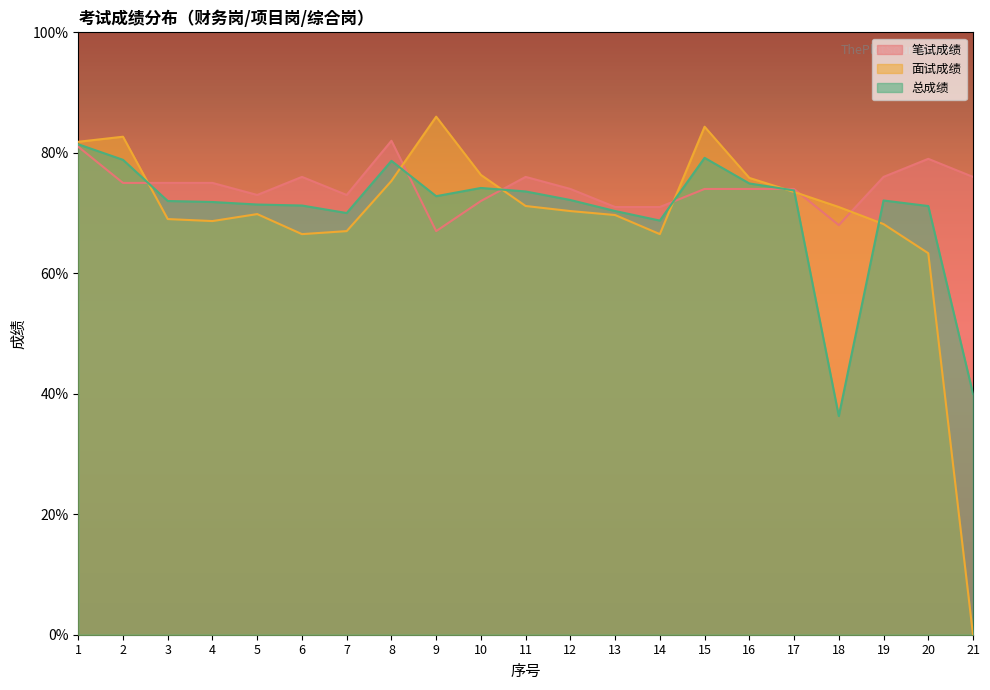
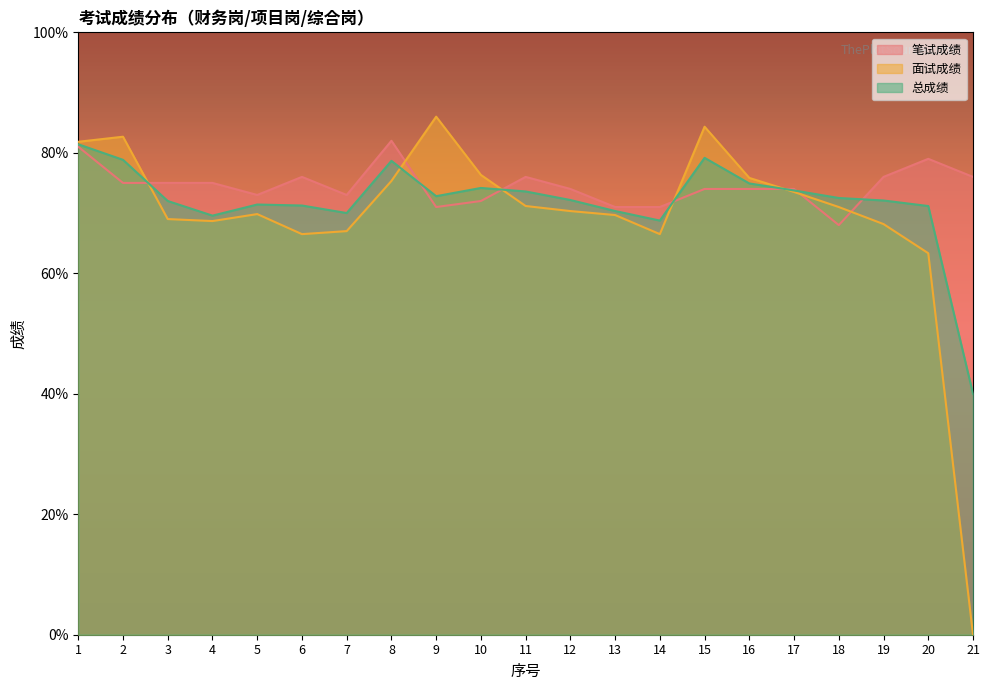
  {
    "笔试成绩": {
      "2": "75%",
      "3": "75%",
      "4": "75%",
      "5": "73%",
      "6": "76%",
      "7": "73%",
      "8": "82%",
-     "9": "67%",
+     "9": "71%",
      "10": "72%",
      "11": "76%",
      "12": "74%",
      "13": "71%",
      "14": "71%",
      "15": "74%",
      "16": "74%",
      "18": "68%",
      "19": "76%",
      "20": "79%",
      "21": "76%"
    },
    "面试成绩": {
      "2": "83%",
      "3": "69%",
      "4": "69%",
      "5": "70%",
      "6": "67%",
      "7": "67%",
      "8": "75%",
      "9": "86%",
      "10": "76%",
      "11": "71%",
      "12": "70%",
      "13": "70%",
      "14": "67%",
      "15": "84%",
      "16": "76%",
      "18": "71%",
      "19": "68%",
      "20": "63%",
      "21": "0%"
    },
    "总成绩": {
      "2": "79%",
      "3": "72%",
-     "4": "72%",
+     "4": "70%",
      "5": "71%",
      "6": "71%",
      "7": "70%",
      "8": "79%",
      "9": "73%",
      "10": "74%",
      "11": "74%",
      "12": "72%",
      "13": "70%",
      "14": "69%",
      "15": "79%",
      "16": "75%",
-     "18": "36%",
+     "18": "73%",
      "19": "72%",
      "20": "71%",
      "21": "40%"
    }
  }
